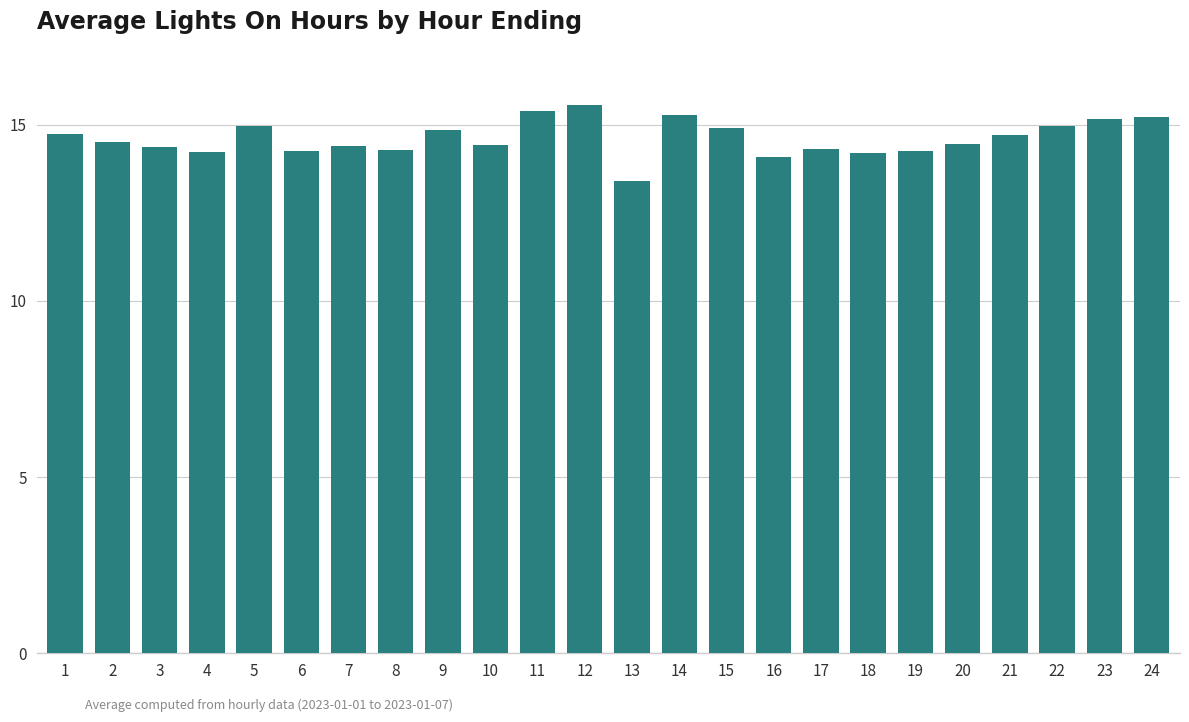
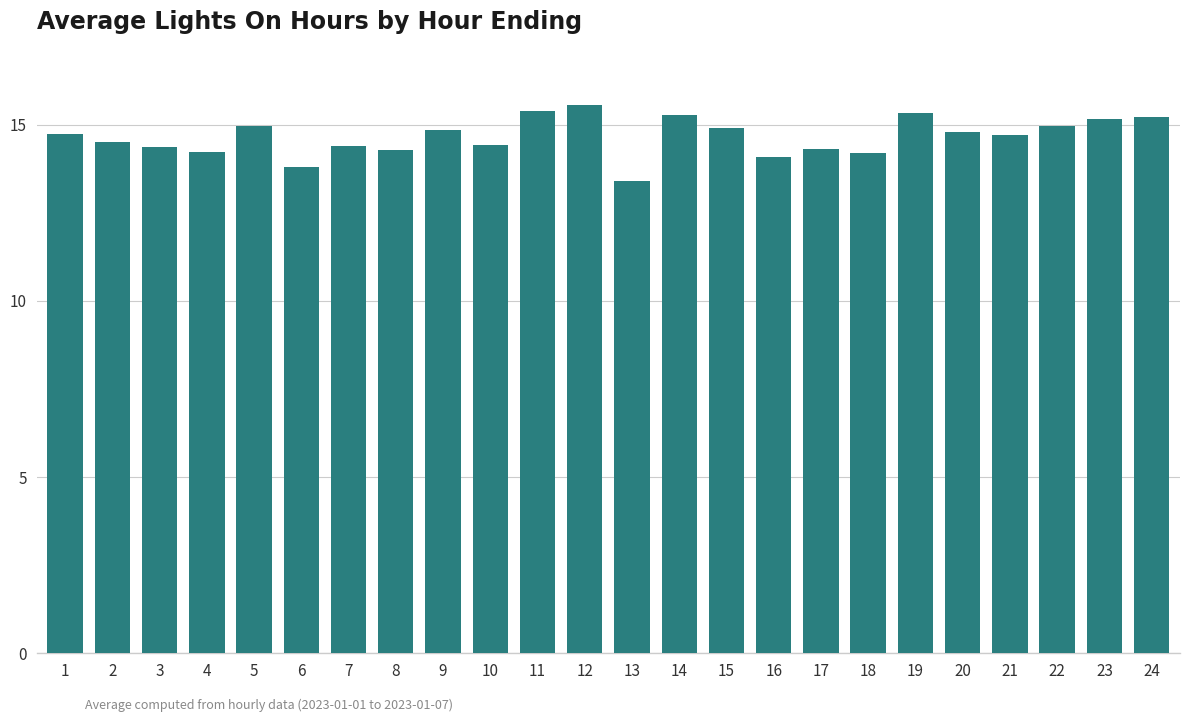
  {
    "1": 14.7,
    "2": 14.5,
    "3": 14.4,
    "4": 14.2,
    "5": 15.0,
-   "6": 14.3,
+   "6": 13.8,
    "7": 14.4,
    "8": 14.3,
    "9": 14.8,
    "10": 14.4,
    "11": 15.4,
    "12": 15.6,
    "13": 13.4,
    "14": 15.3,
    "15": 14.9,
    "16": 14.1,
    "17": 14.3,
    "18": 14.2,
-   "19": 14.2,
-   "20": 14.5,
+   "19": 15.3,
+   "20": 14.8,
    "21": 14.7,
    "22": 15.0,
    "23": 15.2,
    "24": 15.2
  }
